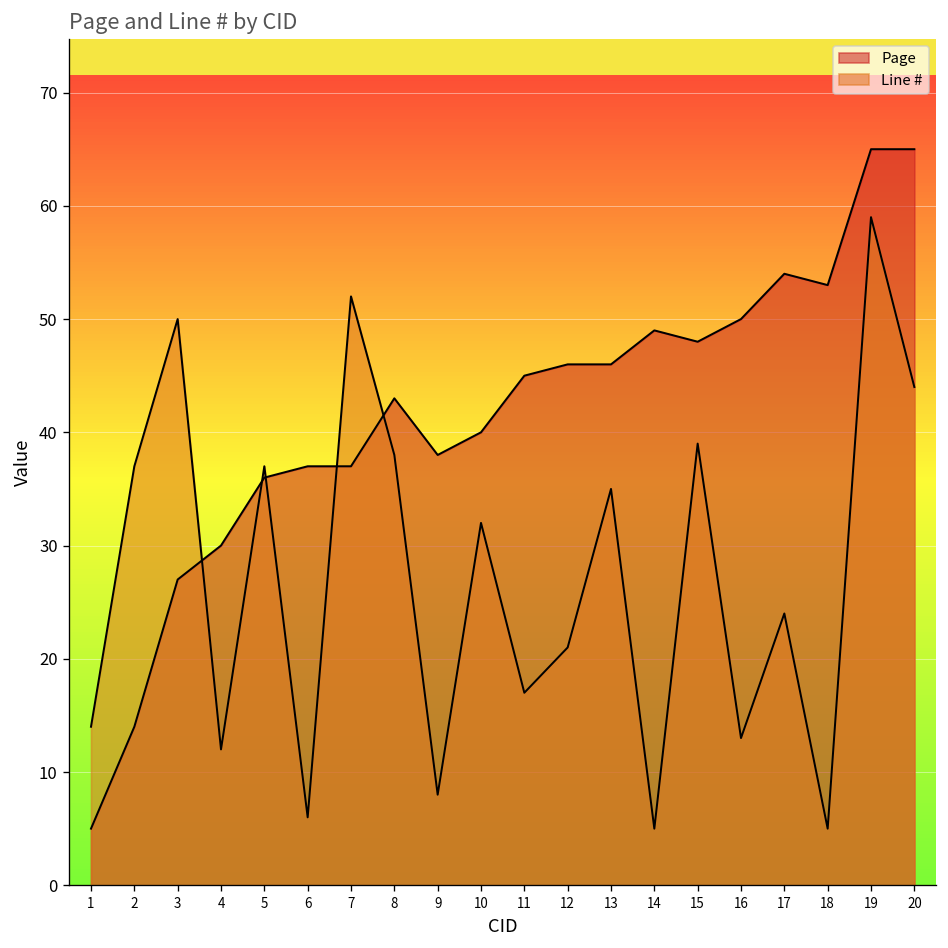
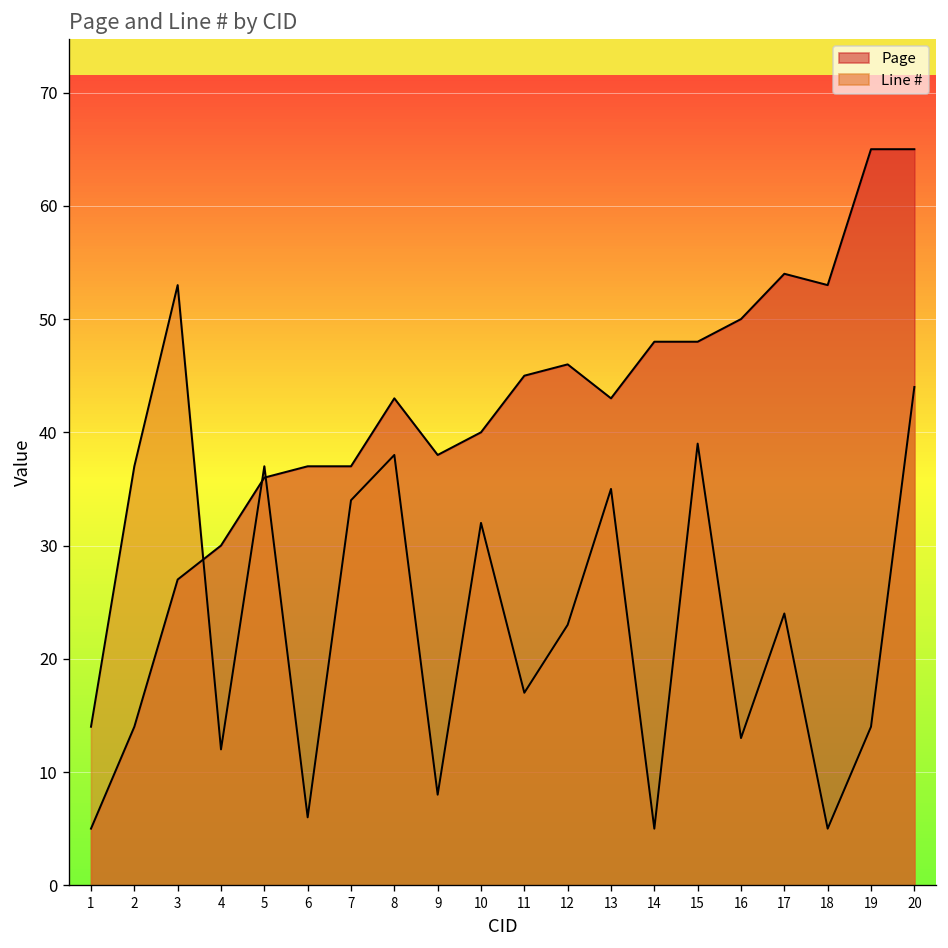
  {
    "Page": {
      "1": 5,
      "2": 14,
      "3": 27,
      "4": 30,
      "5": 36,
      "6": 37,
      "7": 37,
      "8": 43,
      "9": 38,
      "10": 40,
      "11": 45,
      "12": 46,
-     "13": 46,
-     "14": 49,
+     "13": 43,
+     "14": 48,
      "15": 48,
      "16": 50,
      "17": 54,
      "18": 53,
      "19": 65,
      "20": 65
    },
    "Line #": {
      "1": 14,
      "2": 37,
-     "3": 50,
+     "3": 53,
      "4": 12,
      "5": 37,
      "6": 6,
-     "7": 52,
+     "7": 34,
      "8": 38,
      "9": 8,
      "10": 32,
      "11": 17,
-     "12": 21,
+     "12": 23,
      "13": 35,
      "14": 5,
      "15": 39,
      "16": 13,
      "17": 24,
      "18": 5,
-     "19": 59,
+     "19": 14,
      "20": 44
    }
  }
